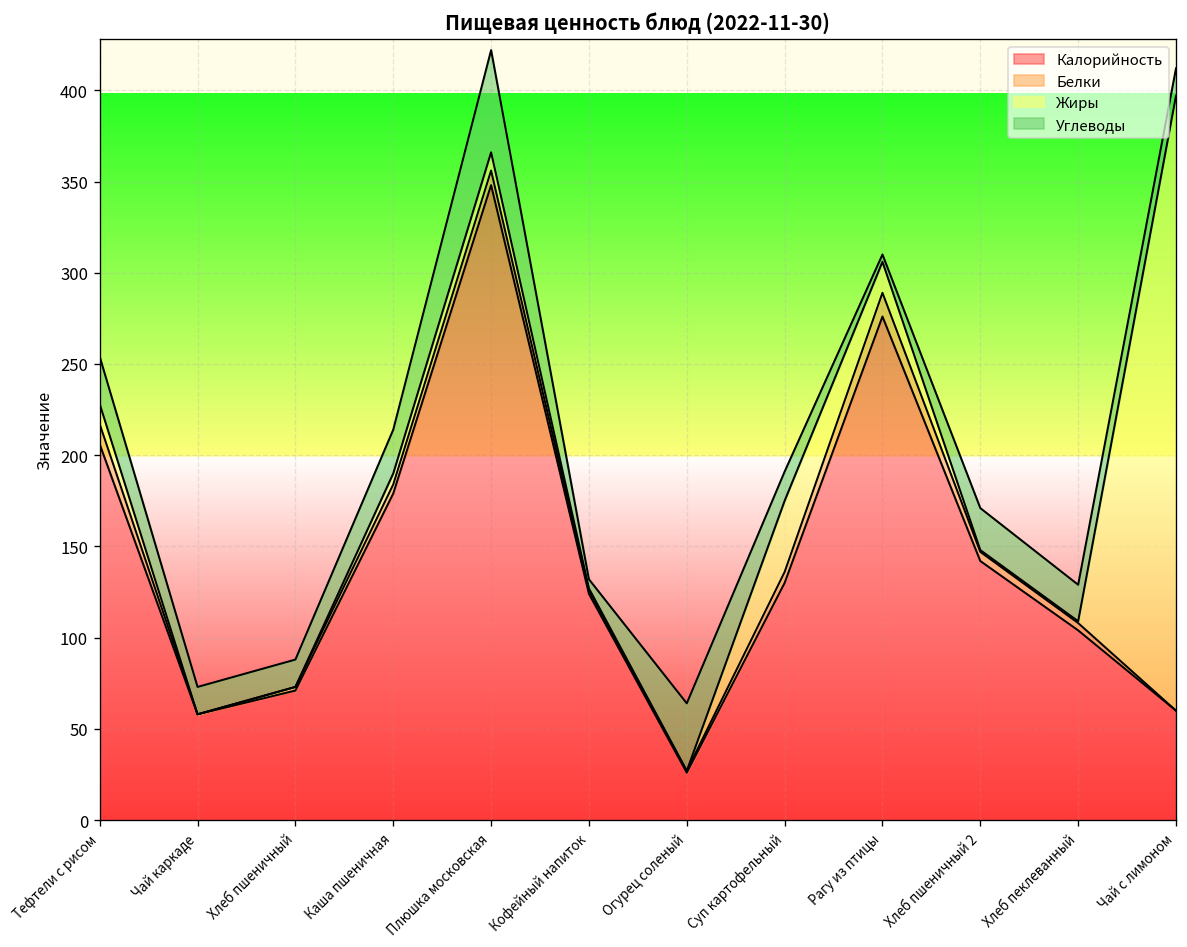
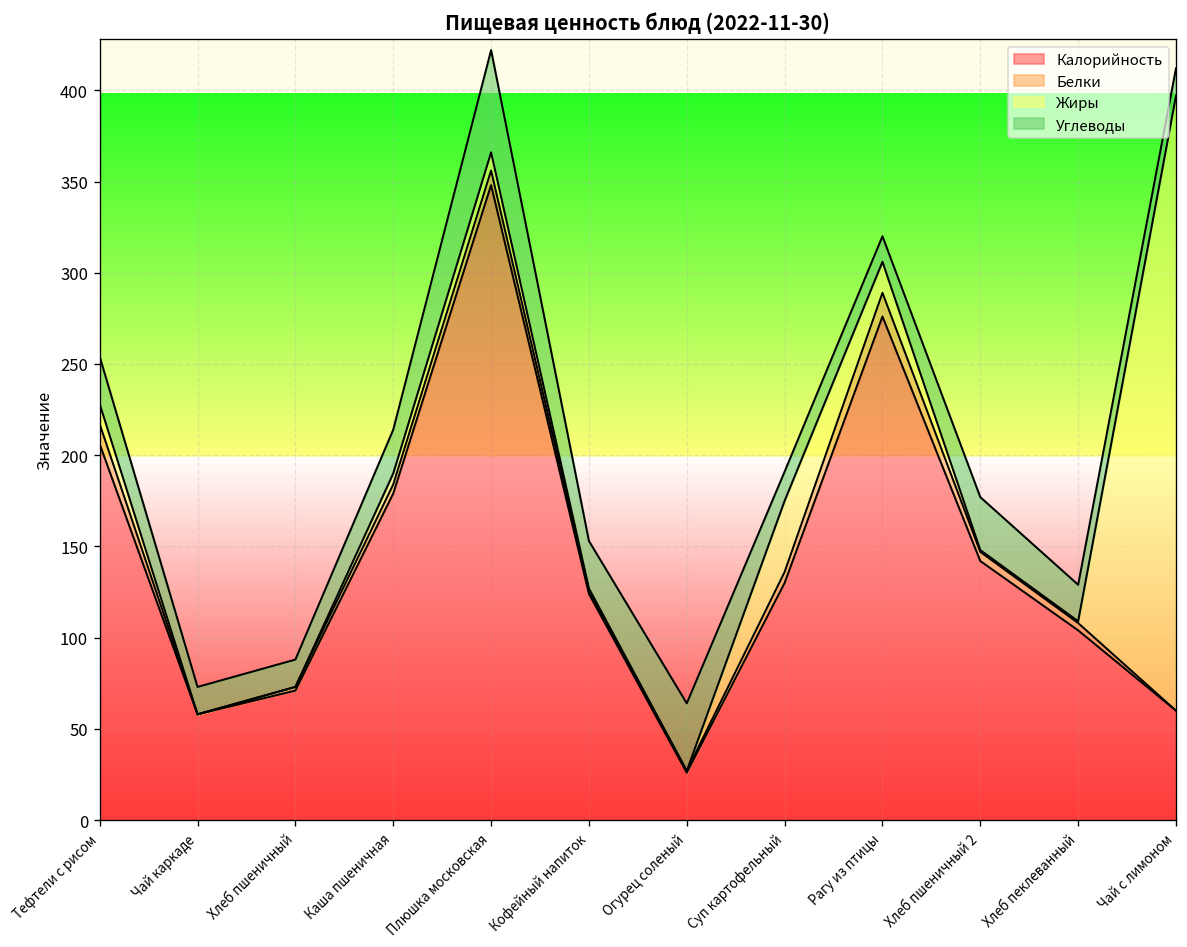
  {
    "Калорийность": {
      "Тефтели с рисом": 206,
      "Хлеб пшеничный": 71,
      "Каша пшеничная": 179,
      "Плюшка московская": 348,
      "Кофейный напиток": 124,
      "Суп картофельный": 130,
      "Рагу из птицы": 276,
      "Хлеб пшеничный 2": 142,
      "Хлеб пеклеванный": 104
    },
    "Белки": {
      "Тефтели с рисом": 11,
      "Каша пшеничная": 5,
      "Плюшка московская": 8,
      "Суп картофельный": 6,
      "Рагу из птицы": 13
    },
    "Жиры": {
      "Тефтели с рисом": 11,
      "Каша пшеничная": 6,
      "Плюшка московская": 10,
      "Суп картофельный": 39,
      "Рагу из птицы": 17,
      "Чай с лимоном": 337
    },
    "Углеводы": {
      "Тефтели с рисом": 26,
      "Чай каркаде": 15,
      "Хлеб пшеничный": 15,
      "Каша пшеничная": 24,
      "Плюшка московская": 56,
-     "Кофейный напиток": 5,
+     "Кофейный напиток": 26,
      "Огурец соленый": 37,
      "Суп картофельный": 16,
-     "Рагу из птицы": 4,
-     "Хлеб пшеничный 2": 23,
+     "Рагу из птицы": 14,
+     "Хлеб пшеничный 2": 29,
      "Хлеб пеклеванный": 20,
      "Чай с лимоном": 15
    }
  }
